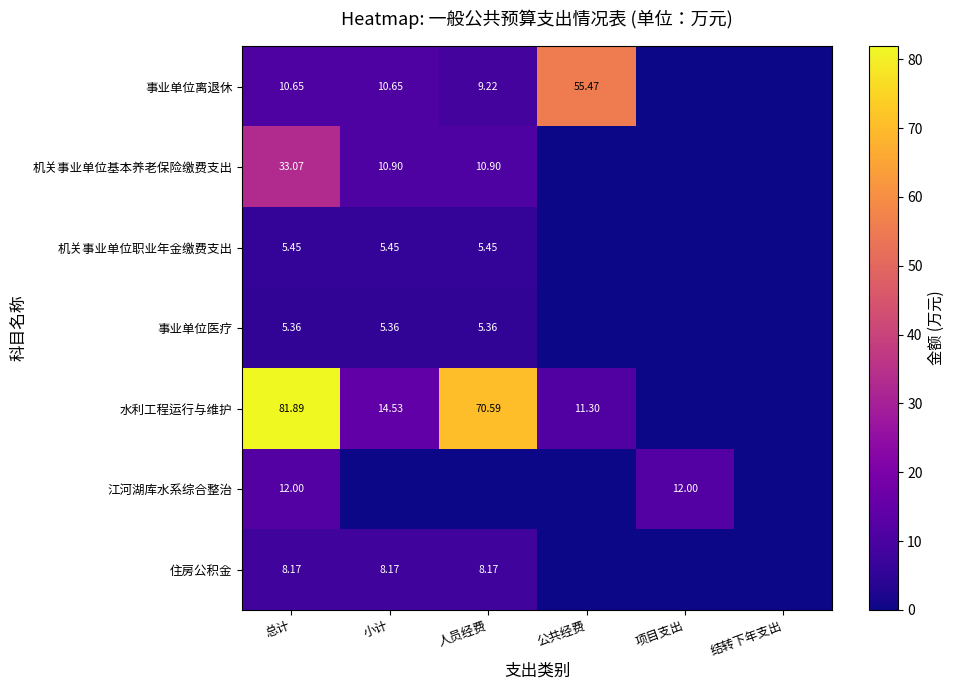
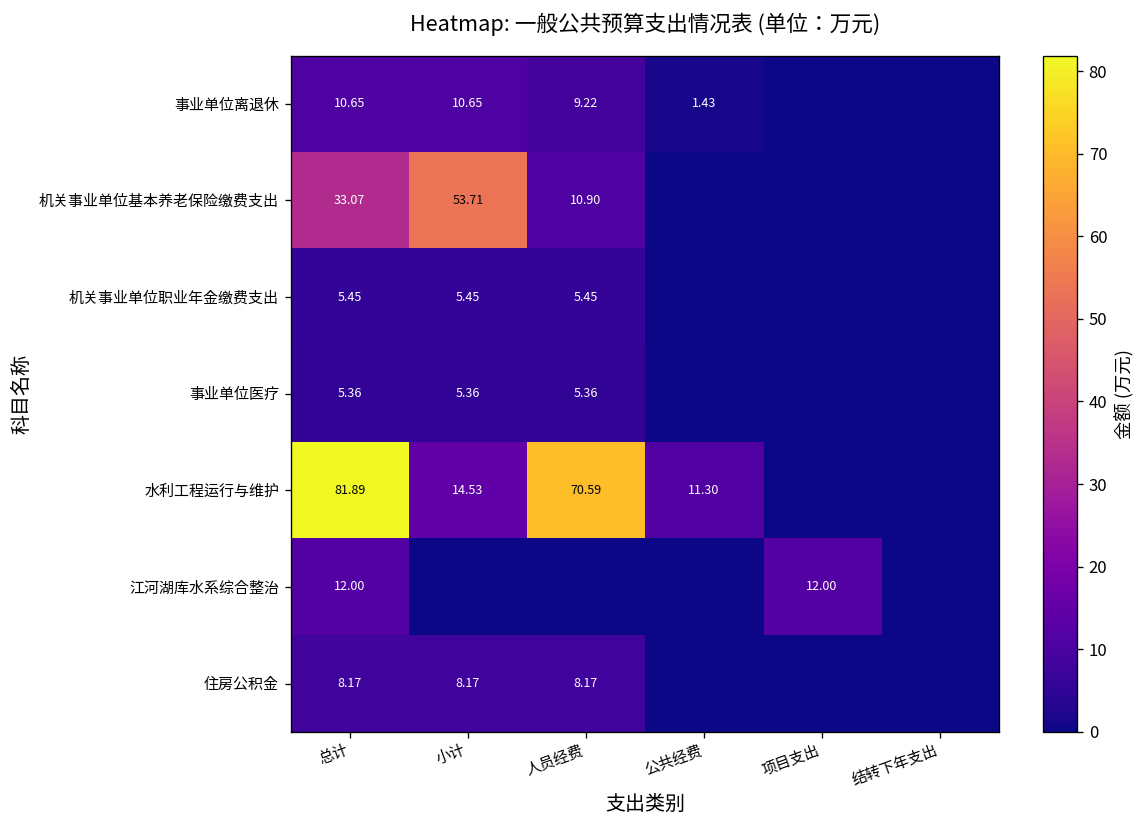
  {
    "事业单位离退休": {
      "总计": 10.65,
      "小计": 10.65,
      "人员经费": 9.22,
-     "公共经费": 55.47
+     "公共经费": 1.43
    },
    "机关事业单位基本养老保险缴费支出": {
      "总计": 33.07,
-     "小计": 10.90,
+     "小计": 53.71,
      "人员经费": 10.90
    },
    "机关事业单位职业年金缴费支出": {
      "总计": 5.45,
      "小计": 5.45,
      "人员经费": 5.45
    },
    "事业单位医疗": {
      "总计": 5.36,
      "小计": 5.36,
      "人员经费": 5.36
    },
    "水利工程运行与维护": {
      "总计": 81.89,
      "小计": 14.53,
      "人员经费": 70.59,
      "公共经费": 11.30
    },
    "江河湖库水系综合整治": {
      "总计": 12.00,
      "项目支出": 12.00
    },
    "住房公积金": {
      "总计": 8.17,
      "小计": 8.17,
      "人员经费": 8.17
    }
  }
